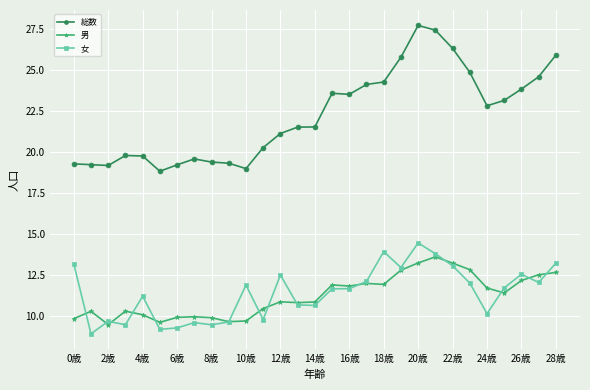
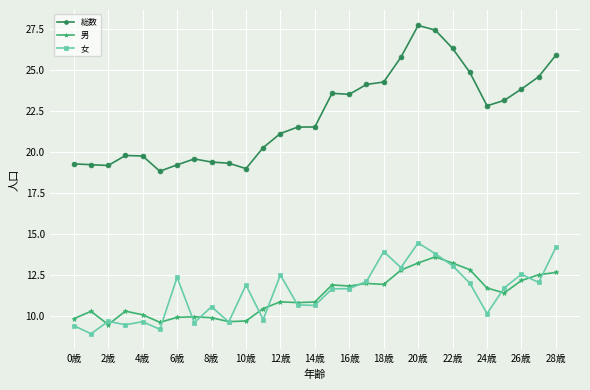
  {
    "女": {
-     "0歳": 13.2,
+     "0歳": 9.4,
      "2歳": 9.7,
-     "4歳": 11.2,
-     "6歳": 9.3,
-     "8歳": 9.5,
+     "4歳": 9.7,
+     "6歳": 12.4,
+     "8歳": 10.6,
      "10歳": 11.9,
      "12歳": 12.5,
      "14歳": 10.7,
      "16歳": 11.7,
      "18歳": 14.0,
      "20歳": 14.5,
      "22歳": 13.1,
      "24歳": 10.2,
      "26歳": 12.6,
-     "28歳": 13.3
+     "28歳": 14.2
    }
  }
